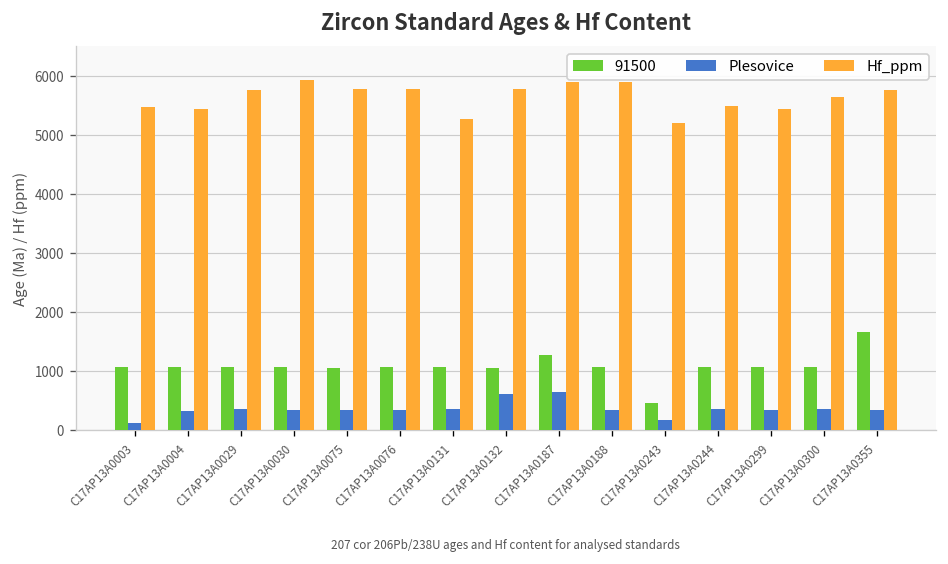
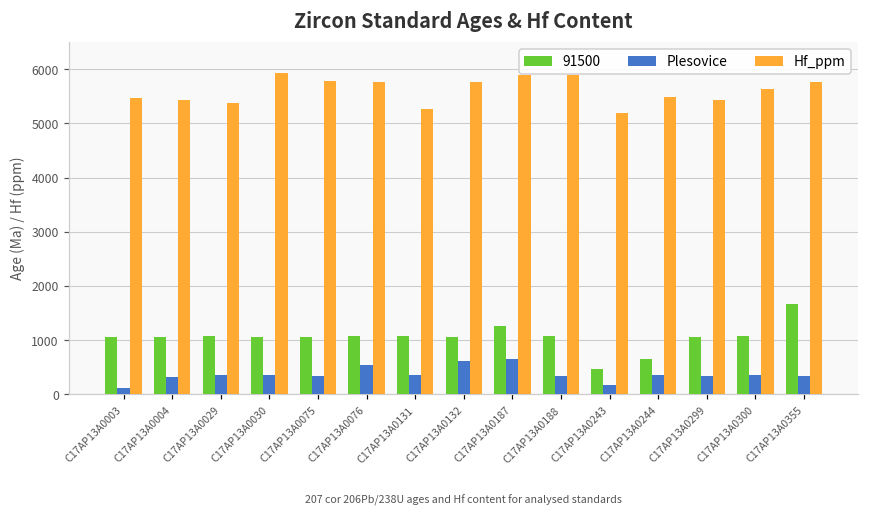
  {
    "91500": {
      "C17AP13A0003": 1100,
      "C17AP13A0004": 1100,
      "C17AP13A0029": 1100,
      "C17AP13A0030": 1100,
      "C17AP13A0075": 1100,
      "C17AP13A0076": 1100,
      "C17AP13A0131": 1100,
      "C17AP13A0132": 1100,
      "C17AP13A0187": 1300,
      "C17AP13A0188": 1100,
      "C17AP13A0243": 500,
-     "C17AP13A0244": 1100,
+     "C17AP13A0244": 700,
      "C17AP13A0299": 1100,
      "C17AP13A0300": 1100,
      "C17AP13A0355": 1700
    },
    "Plesovice": {
      "C17AP13A0003": 100,
      "C17AP13A0004": 300,
      "C17AP13A0029": 400,
      "C17AP13A0030": 300,
      "C17AP13A0075": 300,
-     "C17AP13A0076": 300,
+     "C17AP13A0076": 500,
      "C17AP13A0131": 400,
      "C17AP13A0132": 600,
      "C17AP13A0187": 600,
      "C17AP13A0188": 300,
      "C17AP13A0243": 200,
      "C17AP13A0244": 400,
      "C17AP13A0299": 300,
      "C17AP13A0300": 400,
      "C17AP13A0355": 300
    },
    "Hf_ppm": {
      "C17AP13A0003": 5500,
      "C17AP13A0004": 5400,
-     "C17AP13A0029": 5800,
+     "C17AP13A0029": 5400,
      "C17AP13A0030": 5900,
      "C17AP13A0075": 5800,
      "C17AP13A0076": 5800,
      "C17AP13A0131": 5300,
      "C17AP13A0132": 5800,
      "C17AP13A0187": 5900,
      "C17AP13A0188": 5900,
      "C17AP13A0243": 5200,
      "C17AP13A0244": 5500,
      "C17AP13A0299": 5400,
      "C17AP13A0300": 5600,
      "C17AP13A0355": 5800
    }
  }
